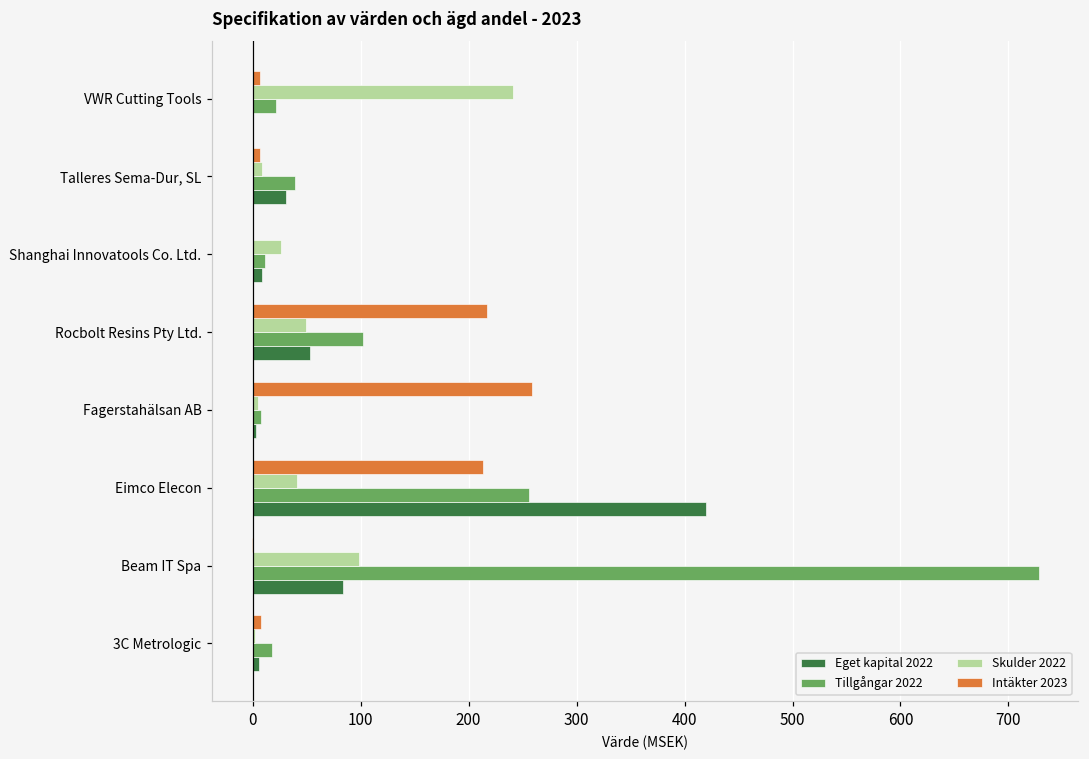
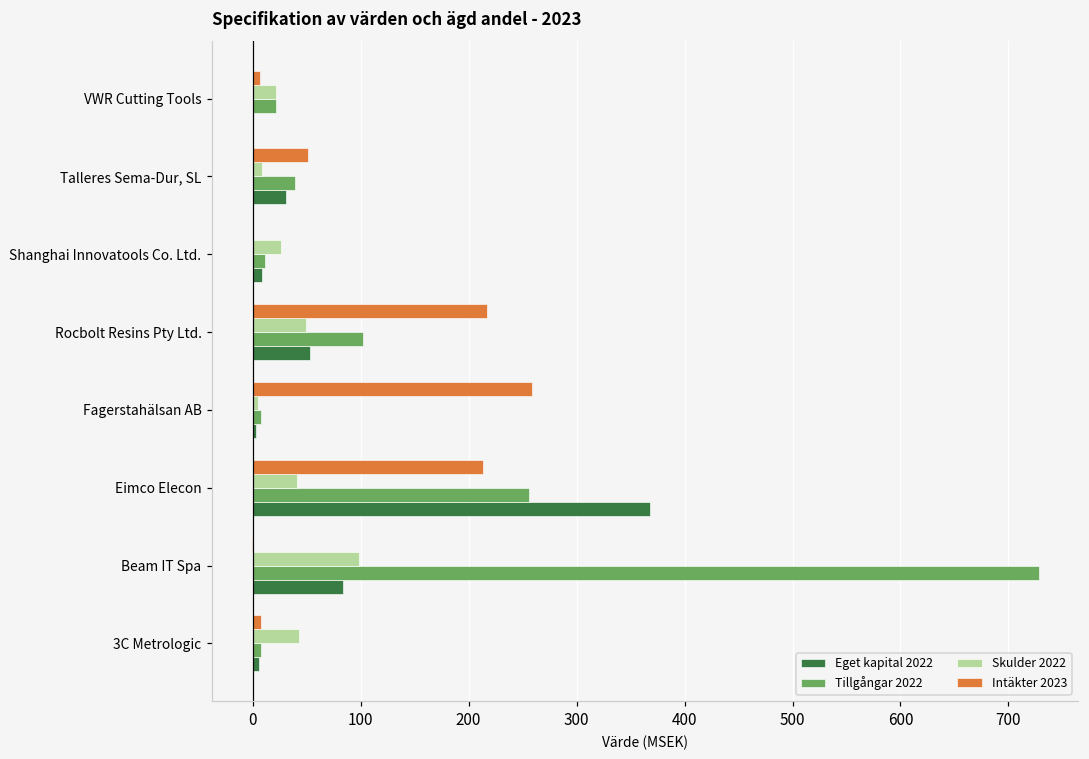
  {
    "Eget kapital 2022": {
      "VWR Cutting Tools": 0,
      "Talleres Sema-Dur, SL": 30,
      "Shanghai Innovatools Co. Ltd.": 10,
      "Rocbolt Resins Pty Ltd.": 50,
      "Fagerstahälsan AB": 0,
-     "Eimco Elecon": 420,
+     "Eimco Elecon": 370,
      "Beam IT Spa": 80,
      "3C Metrologic": 10
    },
    "Tillgångar 2022": {
      "VWR Cutting Tools": 20,
      "Talleres Sema-Dur, SL": 40,
      "Shanghai Innovatools Co. Ltd.": 10,
      "Rocbolt Resins Pty Ltd.": 100,
      "Fagerstahälsan AB": 10,
      "Eimco Elecon": 260,
      "Beam IT Spa": 730,
-     "3C Metrologic": 20
+     "3C Metrologic": 10
    },
    "Skulder 2022": {
-     "VWR Cutting Tools": 240,
+     "VWR Cutting Tools": 20,
      "Talleres Sema-Dur, SL": 10,
      "Shanghai Innovatools Co. Ltd.": 30,
      "Rocbolt Resins Pty Ltd.": 50,
      "Fagerstahälsan AB": 10,
      "Eimco Elecon": 40,
      "Beam IT Spa": 100,
-     "3C Metrologic": 0
+     "3C Metrologic": 40
    },
    "Intäkter 2023": {
      "VWR Cutting Tools": 10,
-     "Talleres Sema-Dur, SL": 10,
+     "Talleres Sema-Dur, SL": 50,
      "Shanghai Innovatools Co. Ltd.": 0,
      "Rocbolt Resins Pty Ltd.": 220,
      "Fagerstahälsan AB": 260,
      "Eimco Elecon": 210,
      "3C Metrologic": 10
    }
  }
